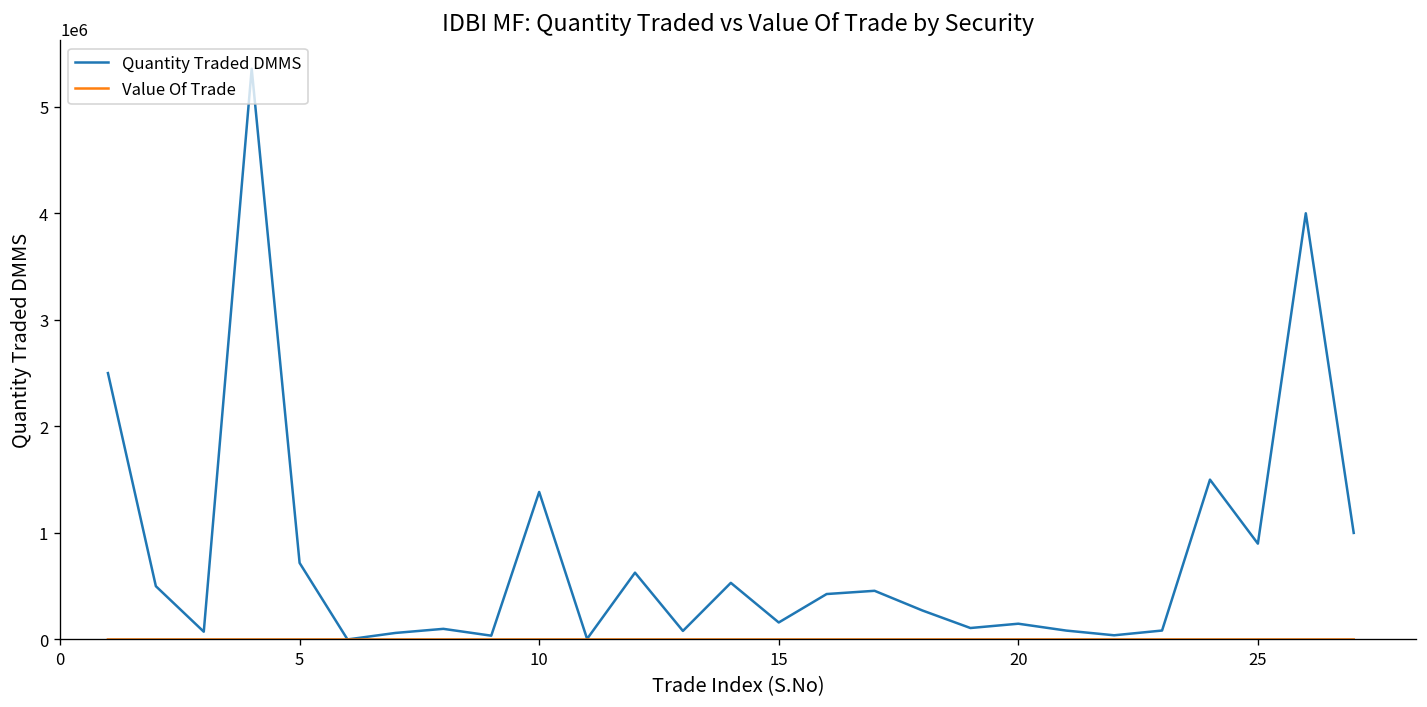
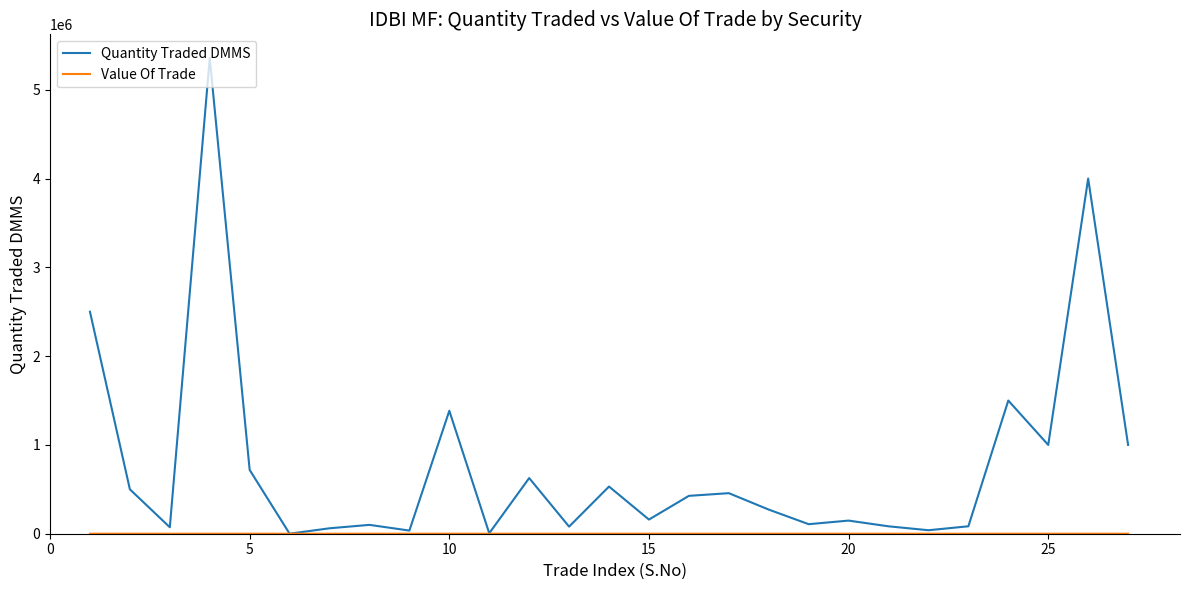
  {
    "Quantity Traded DMMS": {
      "5": 700000,
      "10": 1400000,
      "15": 200000,
      "20": 100000,
-     "25": 900000
+     "25": 1000000
    },
    "Value Of Trade": {
      "5": 0,
      "10": 0,
      "15": 0,
      "20": 0,
      "25": 0
    }
  }
